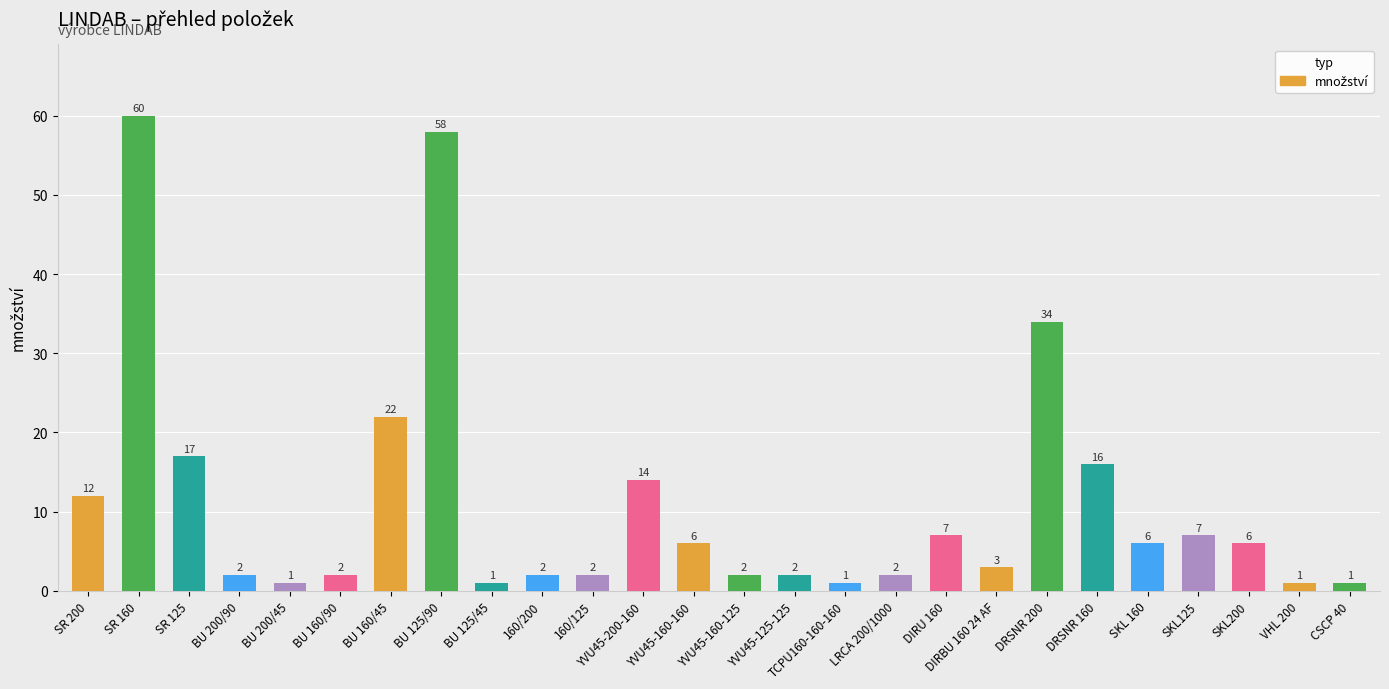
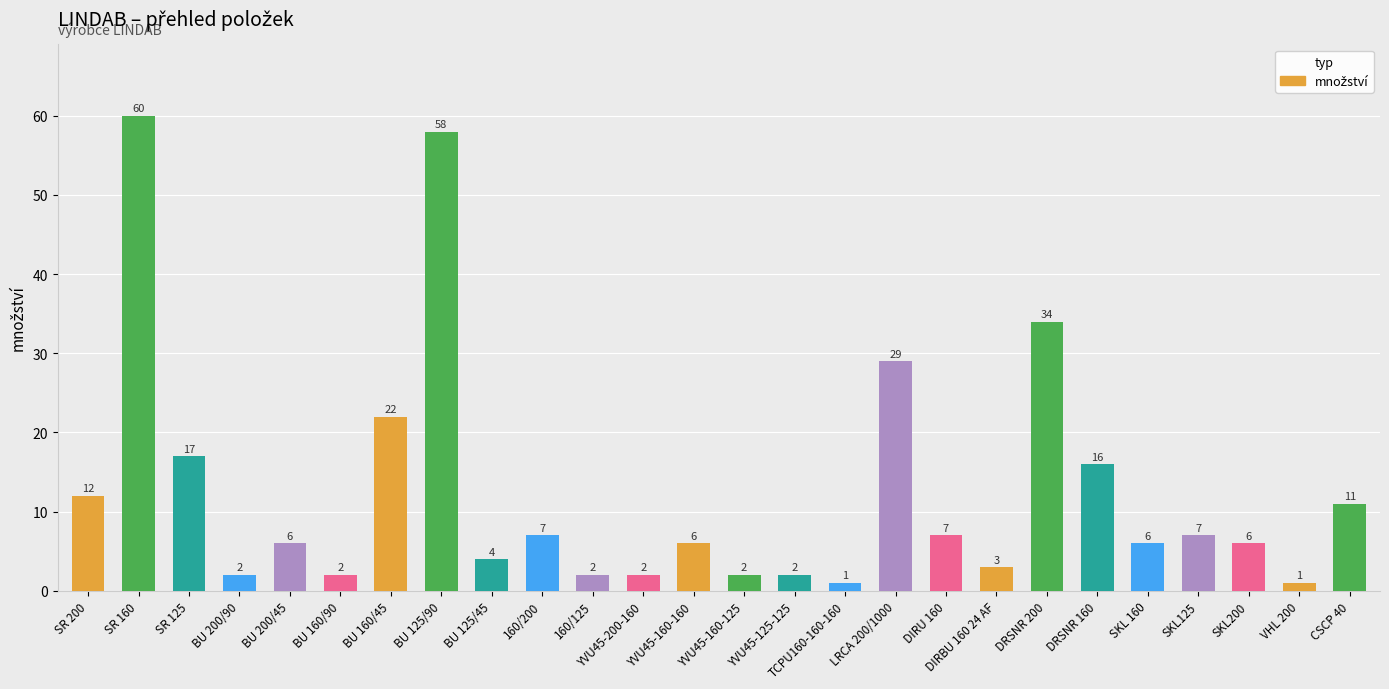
  {
    "SR 200": 12,
    "SR 160": 60,
    "SR 125": 17,
    "BU 200/90": 2,
-   "BU 200/45": 1,
+   "BU 200/45": 6,
    "BU 160/90": 2,
    "BU 160/45": 22,
    "BU 125/90": 58,
-   "BU 125/45": 1,
-   "160/200": 2,
+   "BU 125/45": 4,
+   "160/200": 7,
    "160/125": 2,
-   "YVU45-200-160": 14,
+   "YVU45-200-160": 2,
    "YVU45-160-160": 6,
    "YVU45-160-125": 2,
    "YVU45-125-125": 2,
    "TCPU160-160-160": 1,
-   "LRCA 200/1000": 2,
+   "LRCA 200/1000": 29,
    "DIRU 160": 7,
    "DIRBU 160 24 AF": 3,
    "DRSNR 200": 34,
    "DRSNR 160": 16,
    "SKL 160": 6,
    "SKL125": 7,
    "SKL200": 6,
    "VHL 200": 1,
-   "CSCP 40": 1
+   "CSCP 40": 11
  }
